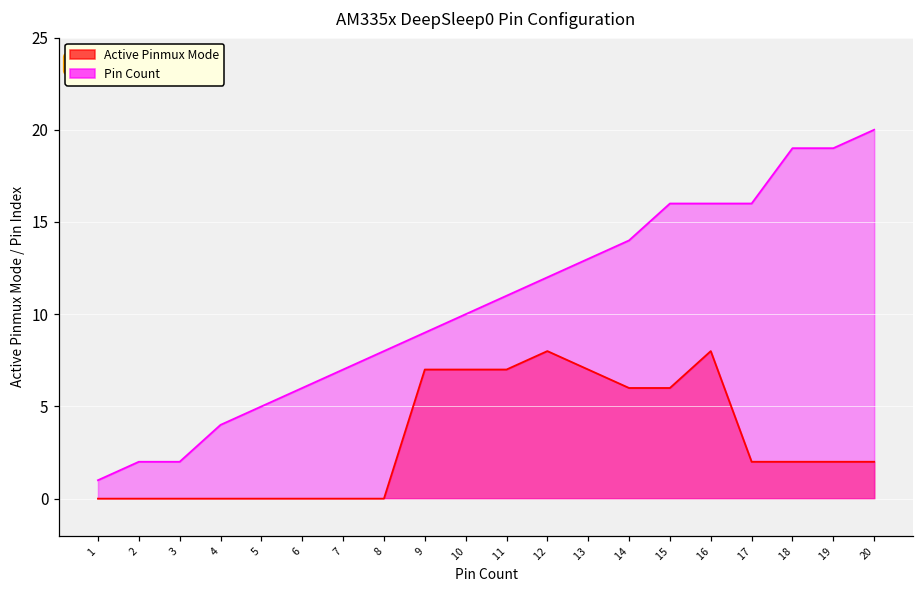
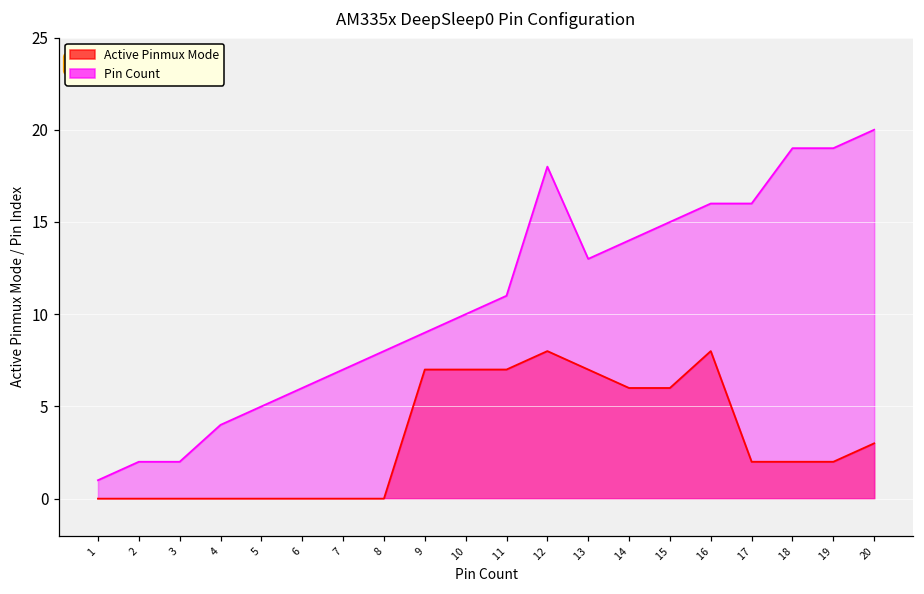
  {
    "Active Pinmux Mode": {
      "1": 0,
      "2": 0,
      "3": 0,
      "4": 0,
      "5": 0,
      "6": 0,
      "7": 0,
      "8": 0,
      "9": 7,
      "10": 7,
      "11": 7,
      "12": 8,
      "13": 7,
      "14": 6,
      "15": 6,
      "16": 8,
      "17": 2,
      "18": 2,
      "19": 2,
-     "20": 2
+     "20": 3
    },
    "Pin Count": {
      "1": 1,
      "2": 2,
      "3": 2,
      "4": 4,
      "5": 5,
      "6": 6,
      "7": 7,
      "8": 8,
      "9": 9,
      "10": 10,
      "11": 11,
-     "12": 12,
+     "12": 18,
      "13": 13,
      "14": 14,
-     "15": 16,
+     "15": 15,
      "16": 16,
      "17": 16,
      "18": 19,
      "19": 19,
      "20": 20
    }
  }
